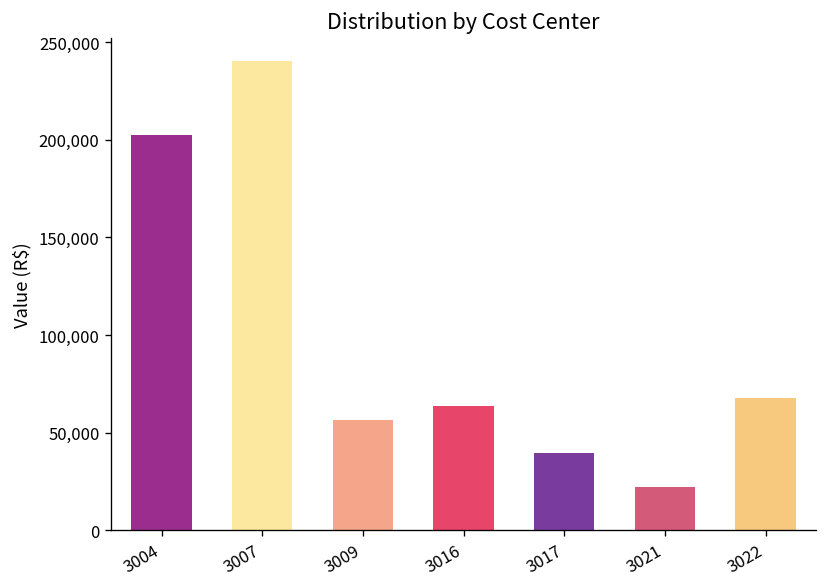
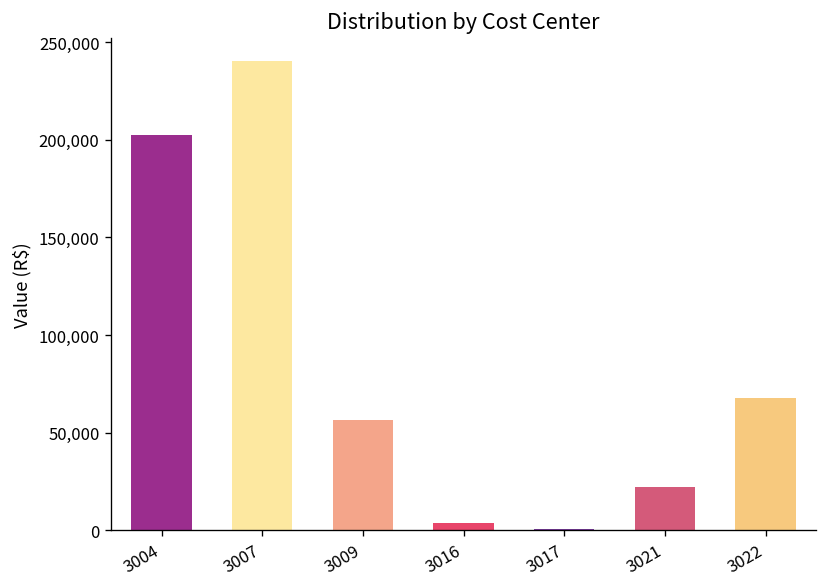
  {
    "3004": "203,000",
    "3007": "240,000",
    "3009": "56,000",
-   "3016": "64,000",
-   "3017": "40,000",
+   "3016": "4,000",
+   "3017": "0",
    "3021": "22,000",
    "3022": "67,000"
  }
